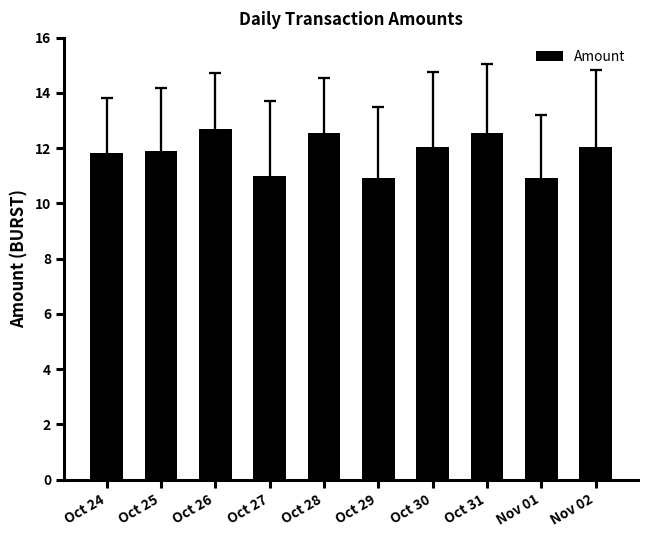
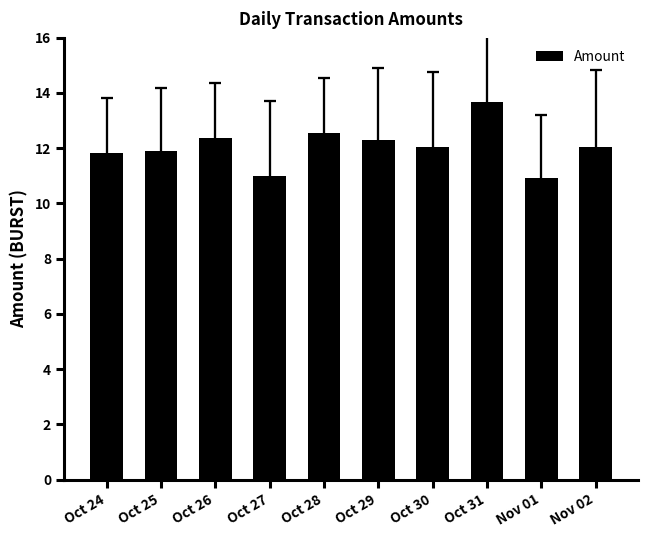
  {
    "Amount": {
      "Oct 24": 11.8,
      "Oct 25": 11.9,
-     "Oct 26": 12.7,
+     "Oct 26": 12.4,
      "Oct 27": 11.0,
      "Oct 28": 12.5,
-     "Oct 29": 10.9,
+     "Oct 29": 12.3,
      "Oct 30": 12.1,
-     "Oct 31": 12.6,
+     "Oct 31": 13.7,
      "Nov 01": 10.9,
      "Nov 02": 12.0
    }
  }
